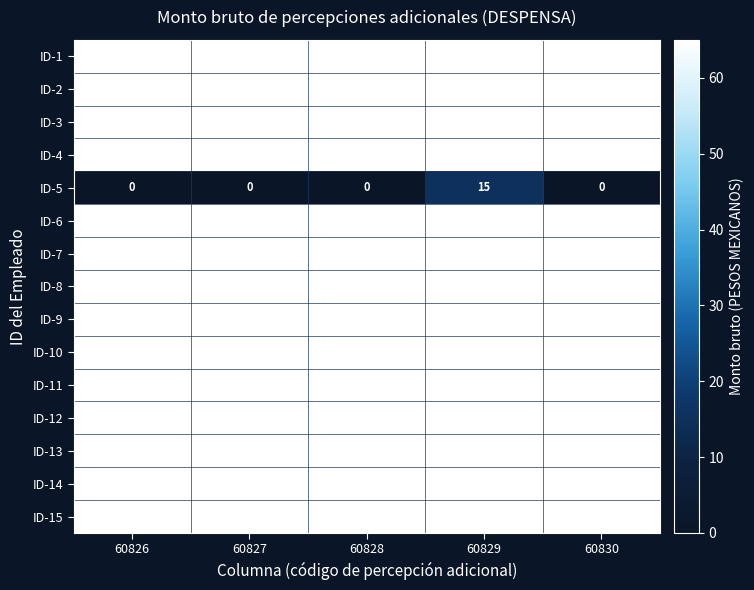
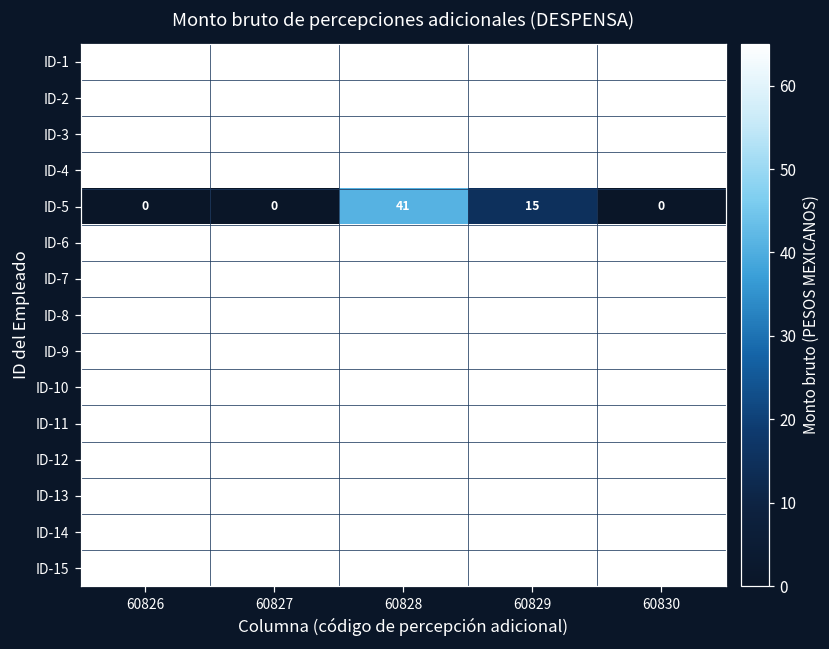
  {
    "ID-5": {
      "60826": 0,
      "60827": 0,
-     "60828": 0,
+     "60828": 41,
      "60829": 15,
      "60830": 0
    }
  }
